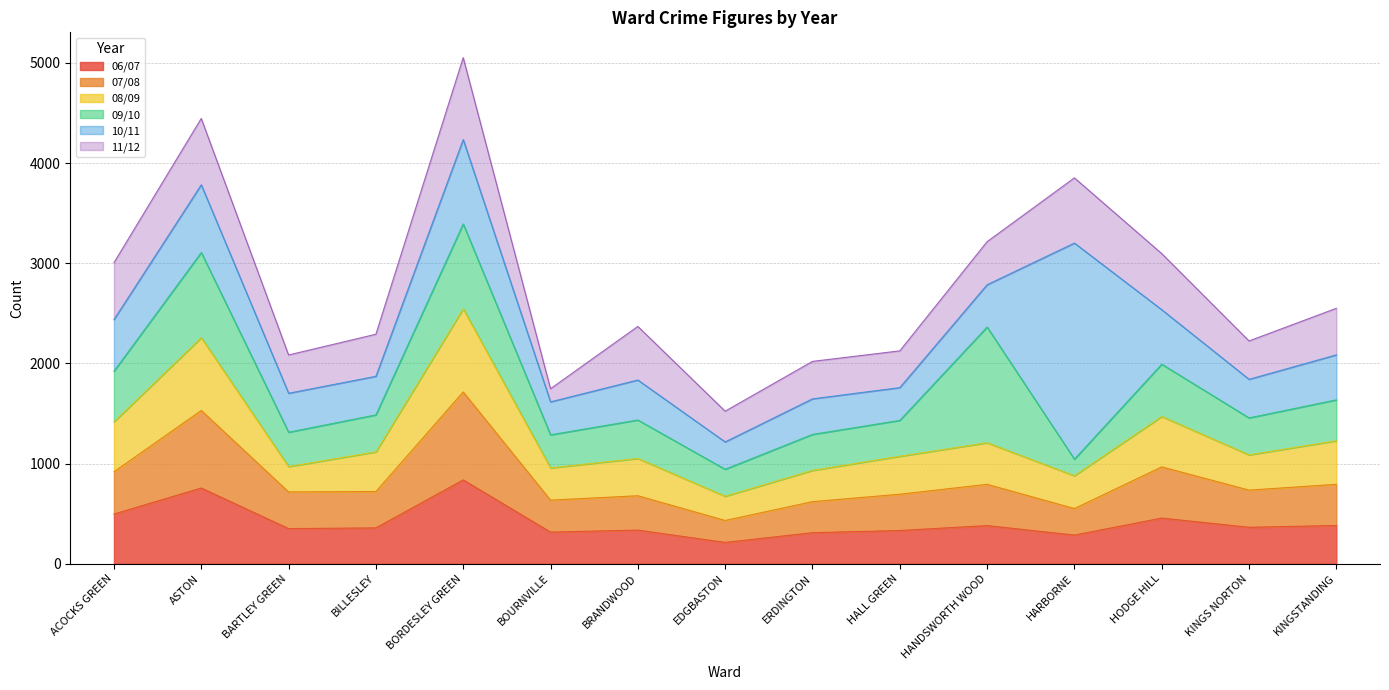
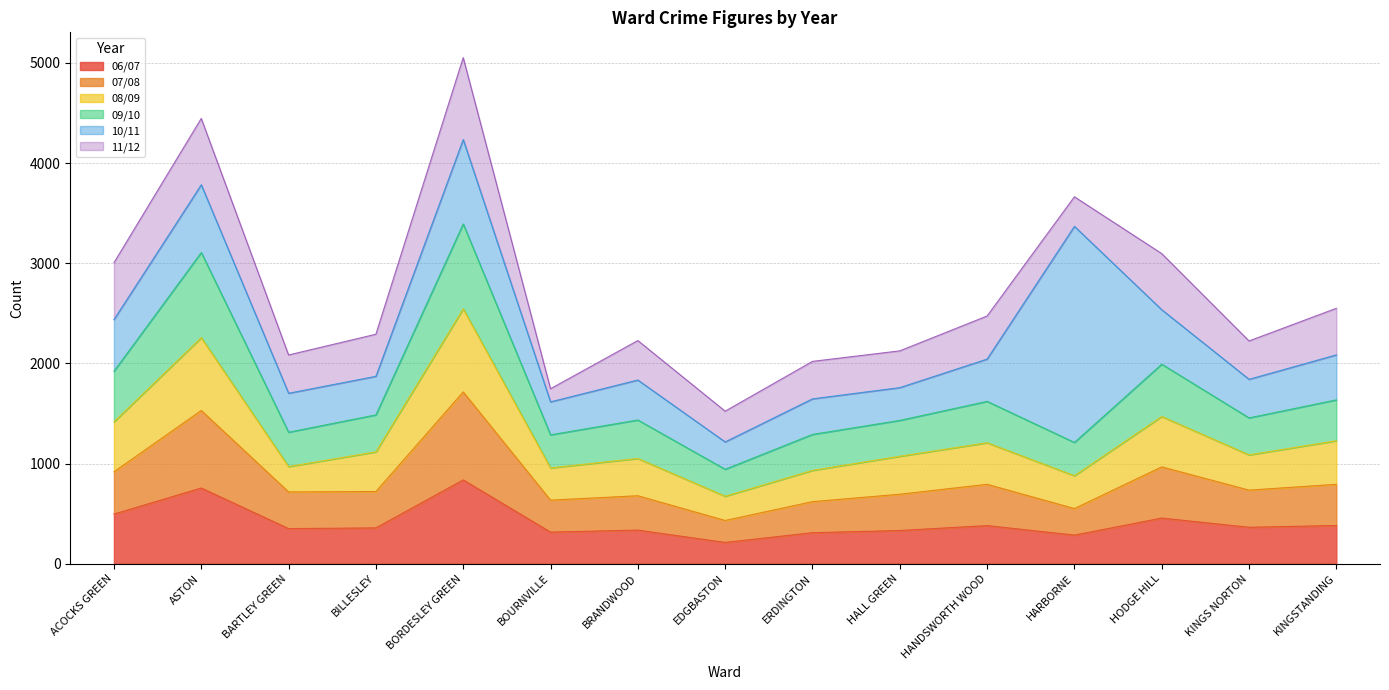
  {
    "08/09": {
      "ACOCKS GREEN": 500,
      "ASTON": 730,
      "BARTLEY GREEN": 250,
      "BILLESLEY": 400,
      "BORDESLEY GREEN": 830,
      "BOURNVILLE": 320,
      "BRANDWOOD": 370,
      "EDGBASTON": 240,
      "ERDINGTON": 310,
      "HALL GREEN": 380,
      "HANDSWORTH WOOD": 420,
      "HARBORNE": 330,
      "HODGE HILL": 500,
      "KINGS NORTON": 350,
      "KINGSTANDING": 440
    },
    "09/10": {
      "ACOCKS GREEN": 510,
      "ASTON": 850,
      "BARTLEY GREEN": 340,
      "BILLESLEY": 370,
      "BORDESLEY GREEN": 850,
      "BOURNVILLE": 330,
      "BRANDWOOD": 380,
      "EDGBASTON": 270,
      "ERDINGTON": 360,
      "HALL GREEN": 360,
-     "HANDSWORTH WOOD": 1160,
-     "HARBORNE": 170,
+     "HANDSWORTH WOOD": 410,
+     "HARBORNE": 330,
      "HODGE HILL": 520,
      "KINGS NORTON": 370,
      "KINGSTANDING": 410
    },
    "10/11": {
      "ACOCKS GREEN": 520,
      "ASTON": 680,
      "BARTLEY GREEN": 390,
      "BILLESLEY": 390,
      "BORDESLEY GREEN": 840,
      "BOURNVILLE": 330,
      "BRANDWOOD": 400,
      "EDGBASTON": 270,
      "ERDINGTON": 360,
      "HALL GREEN": 330,
      "HANDSWORTH WOOD": 420,
      "HARBORNE": 2160,
      "HODGE HILL": 540,
      "KINGS NORTON": 390,
      "KINGSTANDING": 450
    },
    "11/12": {
      "ACOCKS GREEN": 570,
      "ASTON": 660,
      "BARTLEY GREEN": 380,
      "BILLESLEY": 420,
      "BORDESLEY GREEN": 820,
      "BOURNVILLE": 130,
-     "BRANDWOOD": 540,
+     "BRANDWOOD": 390,
      "EDGBASTON": 310,
      "ERDINGTON": 370,
      "HALL GREEN": 370,
      "HANDSWORTH WOOD": 430,
-     "HARBORNE": 650,
+     "HARBORNE": 300,
      "HODGE HILL": 560,
      "KINGS NORTON": 380,
      "KINGSTANDING": 470
    }
  }
